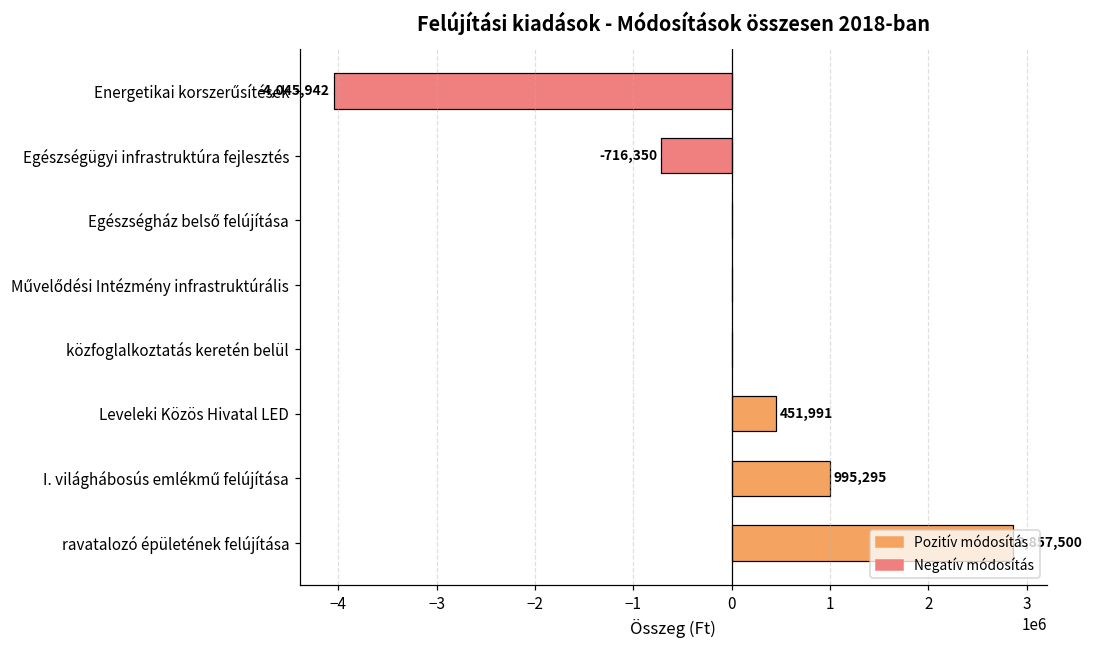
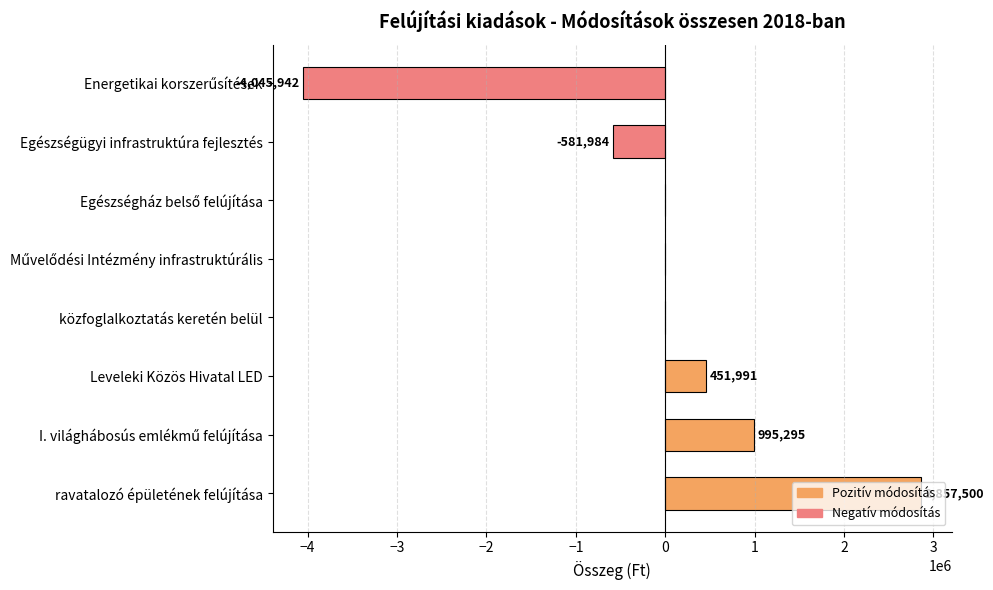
  {
    "Energetikai korszerűsítések": "-4,045,942",
-   "Egészségügyi infrastruktúra fejlesztés": "-716,350",
+   "Egészségügyi infrastruktúra fejlesztés": "-581,984",
    "Leveleki Közös Hivatal LED": "451,991",
    "I. világhábosús emlékmű felújítása": "995,295"
  }
